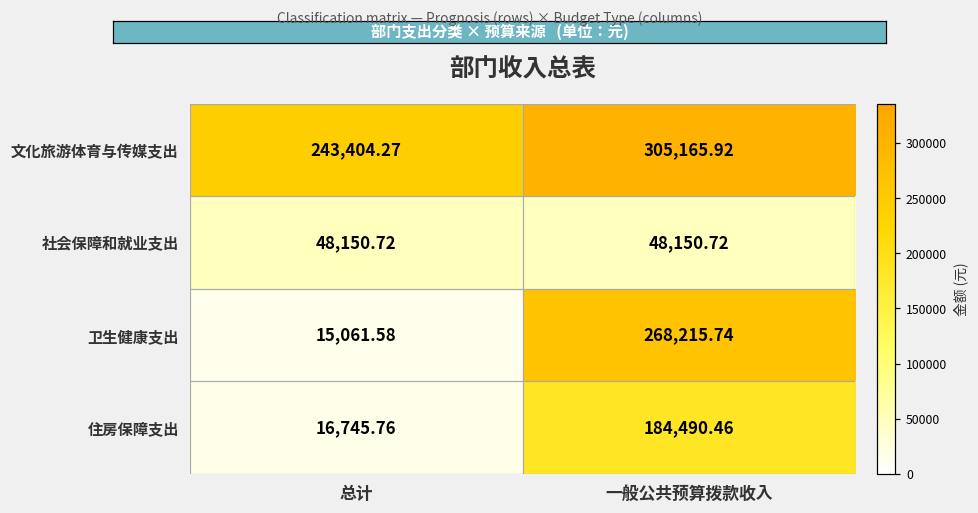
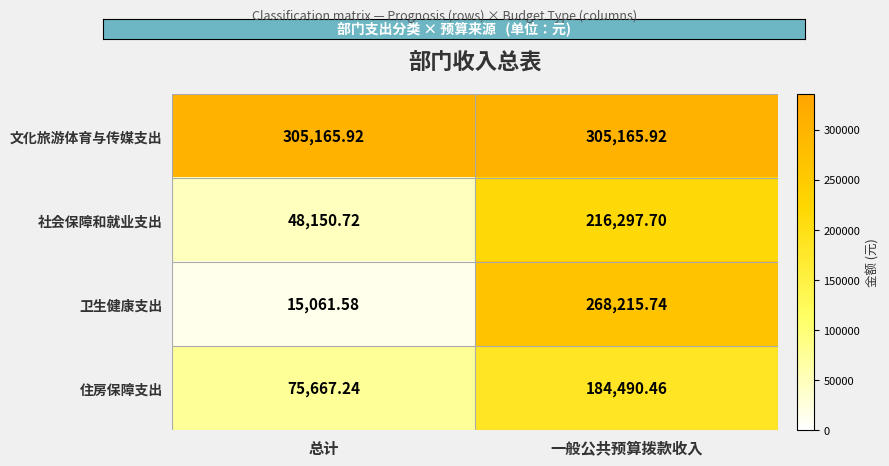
  {
    "文化旅游体育与传媒支出": {
-     "总计": "243,404.27",
+     "总计": "305,165.92",
      "一般公共预算拨款收入": "305,165.92"
    },
    "社会保障和就业支出": {
      "总计": "48,150.72",
-     "一般公共预算拨款收入": "48,150.72"
+     "一般公共预算拨款收入": "216,297.70"
    },
    "卫生健康支出": {
      "总计": "15,061.58",
      "一般公共预算拨款收入": "268,215.74"
    },
    "住房保障支出": {
-     "总计": "16,745.76",
+     "总计": "75,667.24",
      "一般公共预算拨款收入": "184,490.46"
    }
  }
